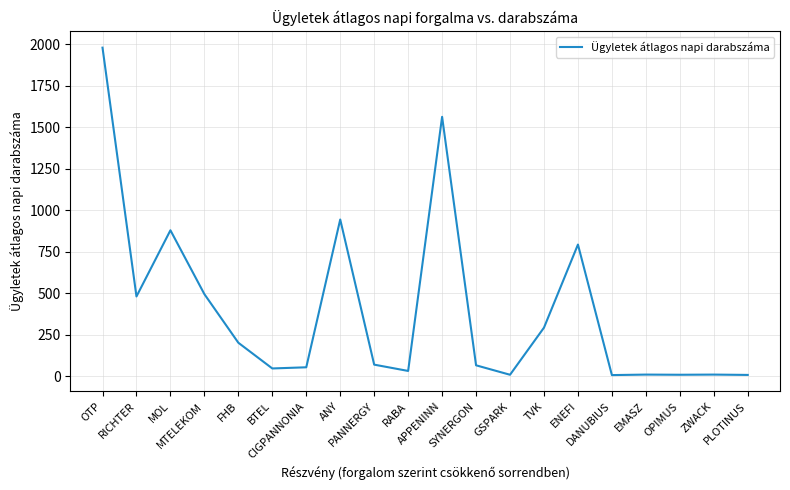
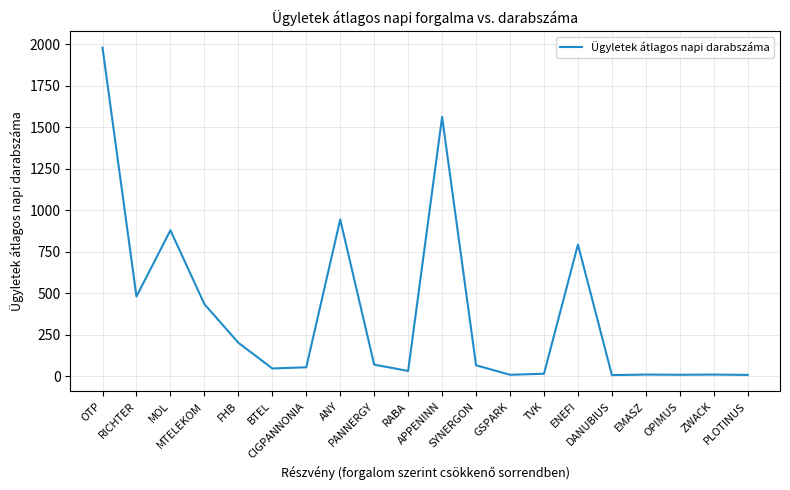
  {
    "OTP": 1980,
    "RICHTER": 480,
    "MOL": 880,
-   "MTELEKOM": 490,
+   "MTELEKOM": 430,
    "FHB": 200,
    "BTEL": 50,
    "CIGPANNONIA": 50,
    "ANY": 940,
    "PANNERGY": 70,
    "RABA": 30,
    "APPENINN": 1560,
    "SYNERGON": 70,
    "GSPARK": 10,
-   "TVK": 290,
+   "TVK": 10,
    "ENEFI": 790,
    "DANUBIUS": 10,
    "EMASZ": 10,
    "OPIMUS": 10,
    "ZWACK": 10,
    "PLOTINUS": 10
  }
